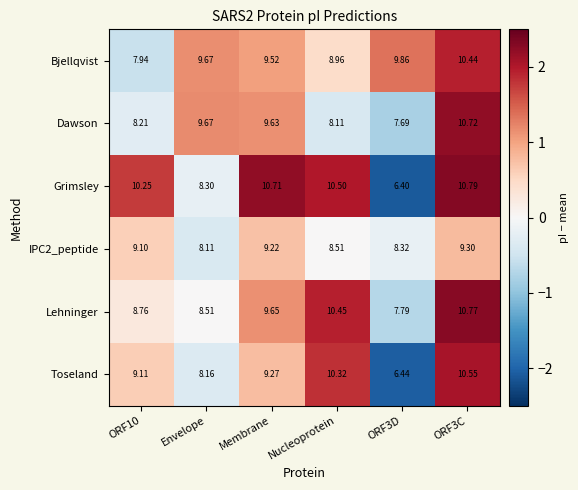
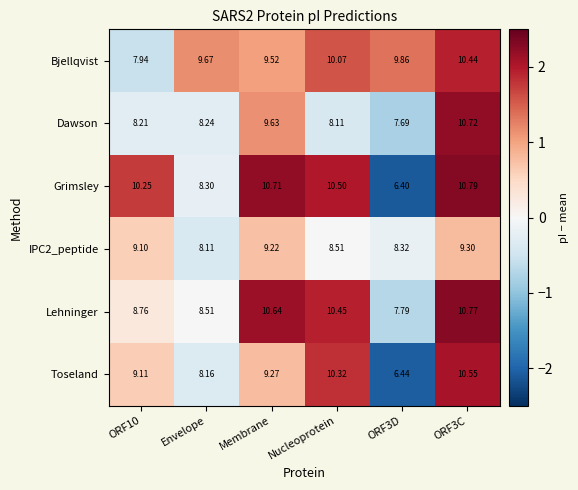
  {
    "Bjellqvist": {
      "ORF10": 7.94,
      "Envelope": 9.67,
      "Membrane": 9.52,
-     "Nucleoprotein": 8.96,
+     "Nucleoprotein": 10.07,
      "ORF3D": 9.86,
      "ORF3C": 10.44
    },
    "Dawson": {
      "ORF10": 8.21,
-     "Envelope": 9.67,
+     "Envelope": 8.24,
      "Membrane": 9.63,
      "Nucleoprotein": 8.11,
      "ORF3D": 7.69,
      "ORF3C": 10.72
    },
    "Grimsley": {
      "ORF10": 10.25,
      "Envelope": 8.30,
      "Membrane": 10.71,
      "Nucleoprotein": 10.50,
      "ORF3D": 6.40,
      "ORF3C": 10.79
    },
    "IPC2_peptide": {
      "ORF10": 9.10,
      "Envelope": 8.11,
      "Membrane": 9.22,
      "Nucleoprotein": 8.51,
      "ORF3D": 8.32,
      "ORF3C": 9.30
    },
    "Lehninger": {
      "ORF10": 8.76,
      "Envelope": 8.51,
-     "Membrane": 9.65,
+     "Membrane": 10.64,
      "Nucleoprotein": 10.45,
      "ORF3D": 7.79,
      "ORF3C": 10.77
    },
    "Toseland": {
      "ORF10": 9.11,
      "Envelope": 8.16,
      "Membrane": 9.27,
      "Nucleoprotein": 10.32,
      "ORF3D": 6.44,
      "ORF3C": 10.55
    }
  }
